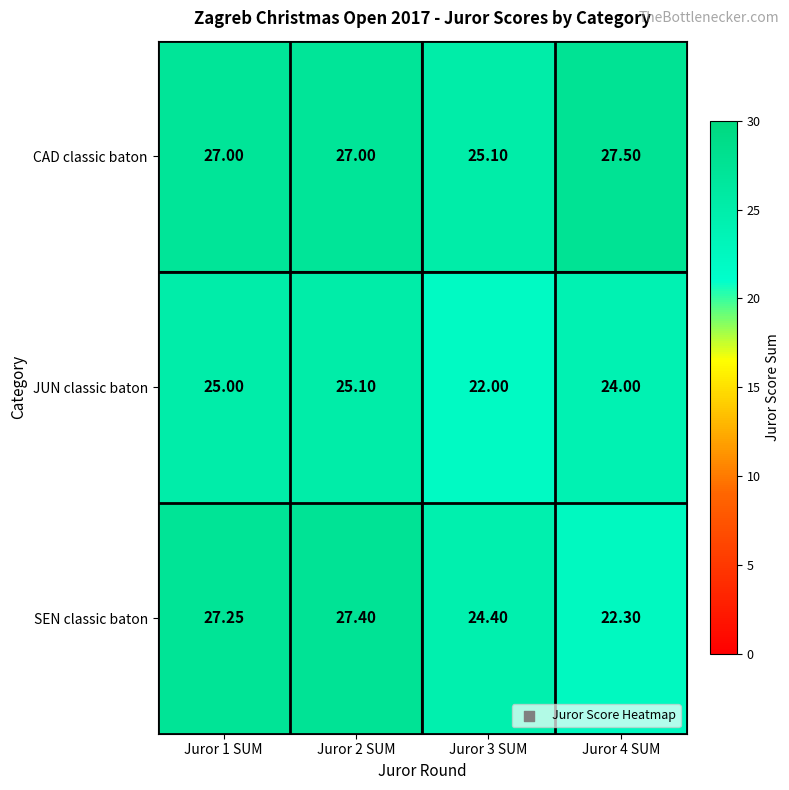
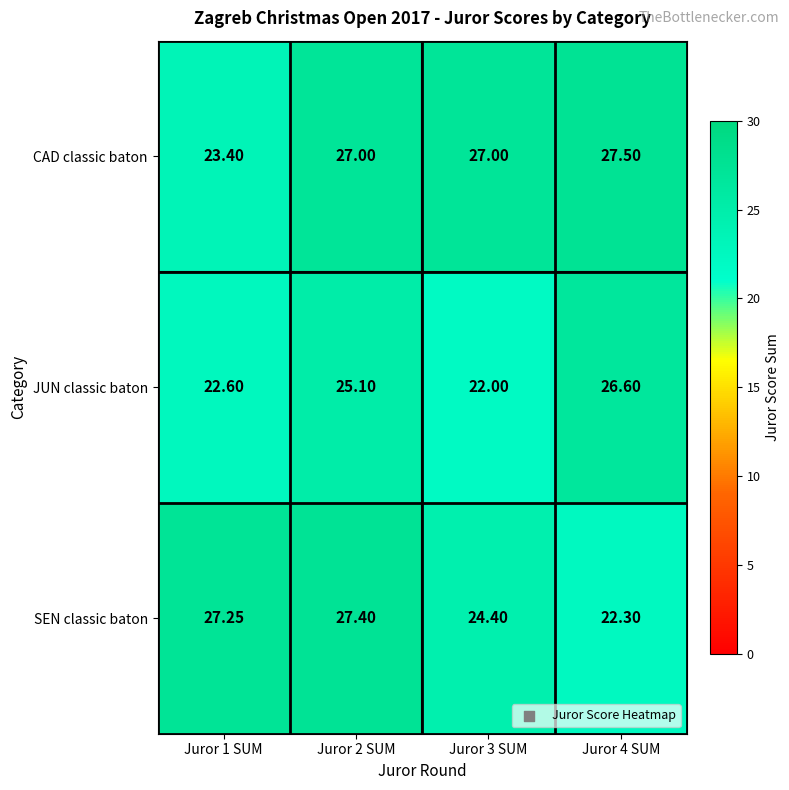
  {
    "CAD classic baton": {
-     "Juror 1 SUM": 27.00,
+     "Juror 1 SUM": 23.40,
      "Juror 2 SUM": 27.00,
-     "Juror 3 SUM": 25.10,
+     "Juror 3 SUM": 27.00,
      "Juror 4 SUM": 27.50
    },
    "JUN classic baton": {
-     "Juror 1 SUM": 25.00,
+     "Juror 1 SUM": 22.60,
      "Juror 2 SUM": 25.10,
      "Juror 3 SUM": 22.00,
-     "Juror 4 SUM": 24.00
+     "Juror 4 SUM": 26.60
    },
    "SEN classic baton": {
      "Juror 1 SUM": 27.25,
      "Juror 2 SUM": 27.40,
      "Juror 3 SUM": 24.40,
      "Juror 4 SUM": 22.30
    }
  }
